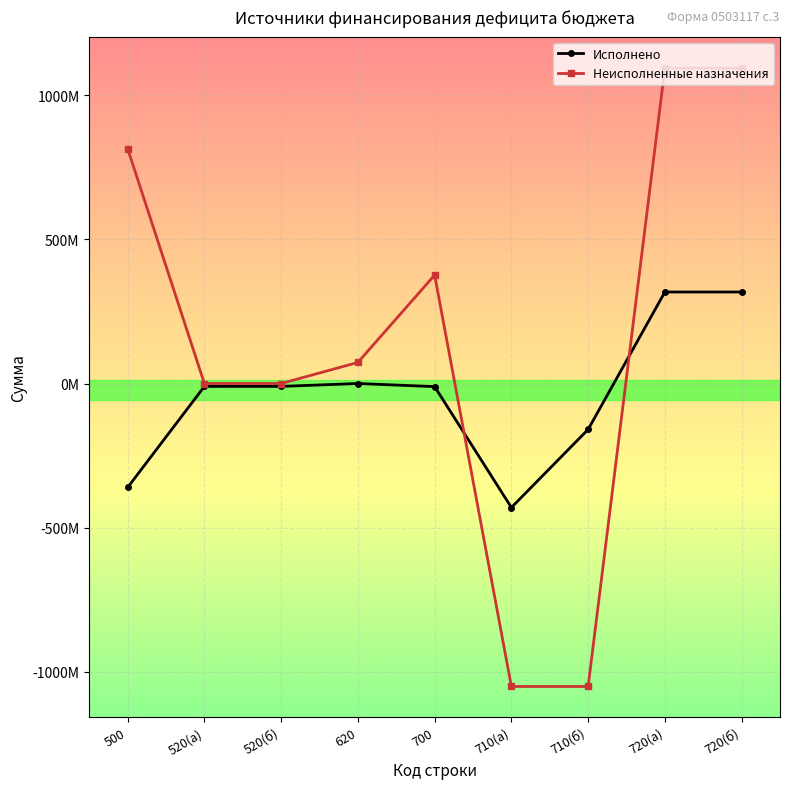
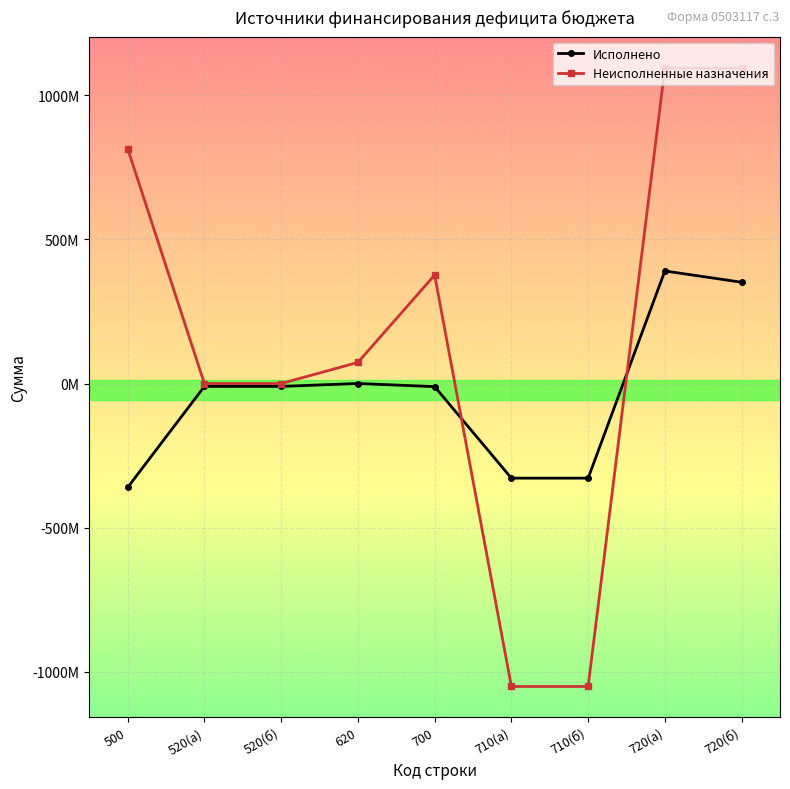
  {
    "Исполнено": {
      "500": -360000000,
-     "710(а)": -430000000,
-     "710(б)": -160000000,
-     "720(а)": 320000000,
-     "720(б)": 320000000
+     "710(а)": -330000000,
+     "710(б)": -330000000,
+     "720(а)": 390000000,
+     "720(б)": 350000000
    },
    "Неисполненные назначения": {
      "500": 820000000,
      "620": 70000000,
      "700": 380000000,
      "710(а)": -1050000000,
      "710(б)": -1050000000
    }
  }
